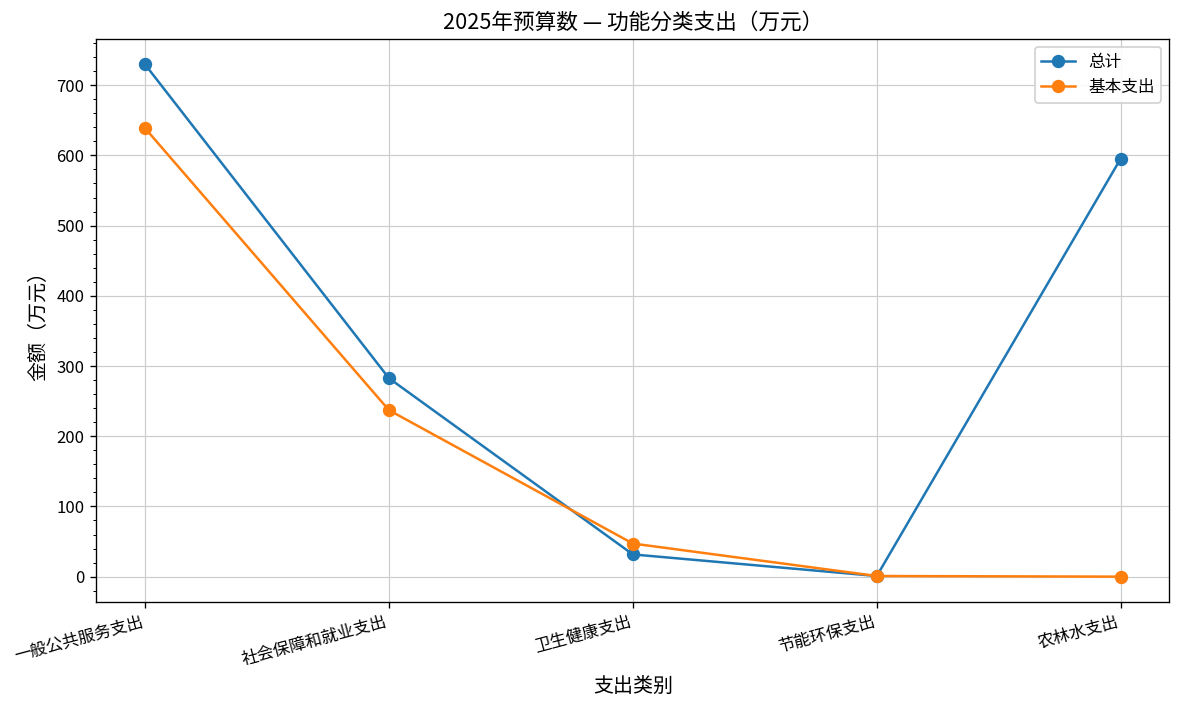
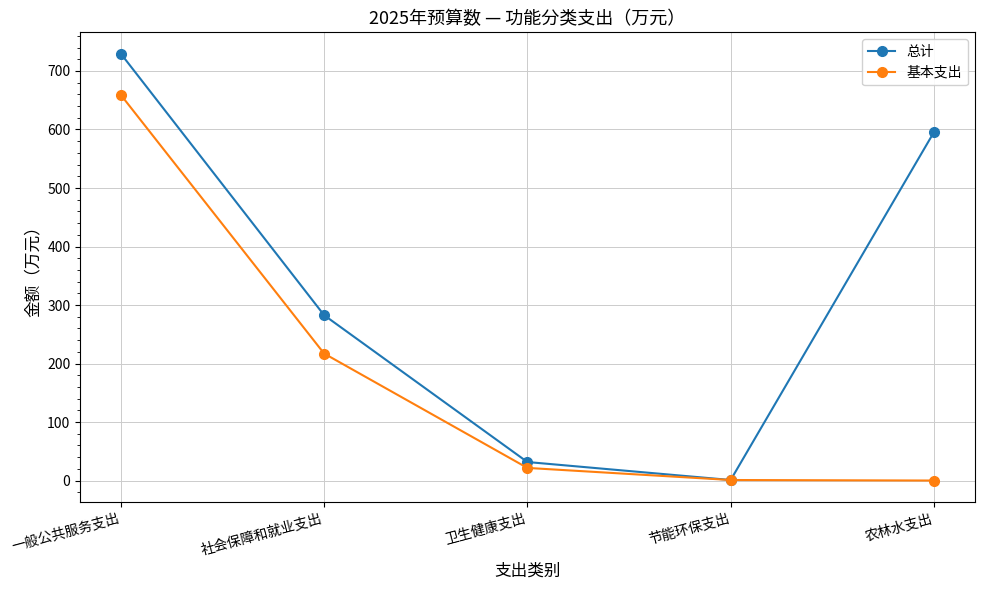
  {
    "总计": {
      "一般公共服务支出": 730,
      "社会保障和就业支出": 280,
      "卫生健康支出": 30,
      "农林水支出": 600
    },
    "基本支出": {
-     "一般公共服务支出": 640,
-     "社会保障和就业支出": 240,
-     "卫生健康支出": 50,
+     "一般公共服务支出": 660,
+     "社会保障和就业支出": 220,
+     "卫生健康支出": 20,
      "农林水支出": 0
    }
  }
